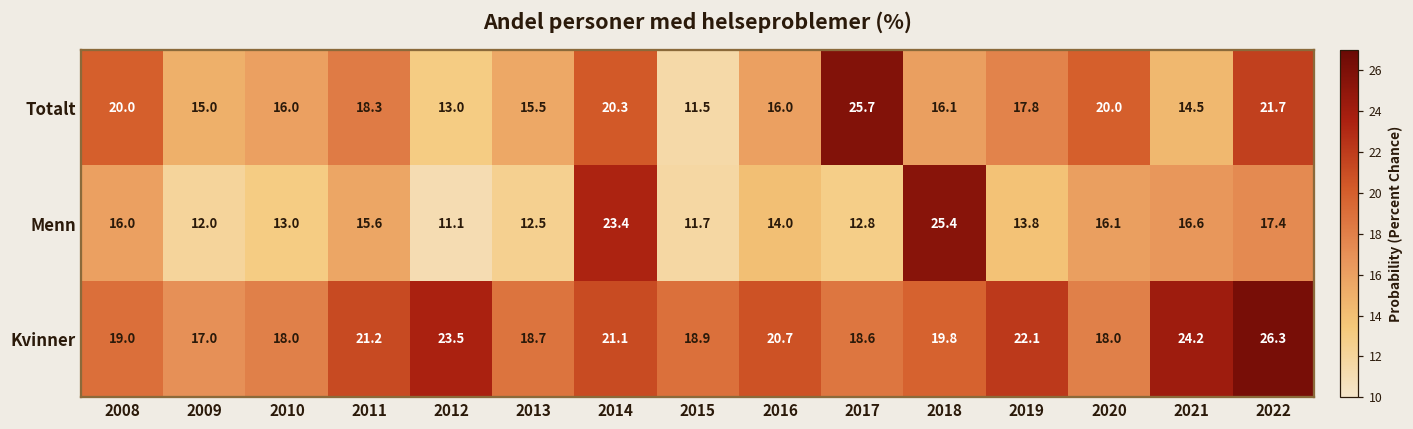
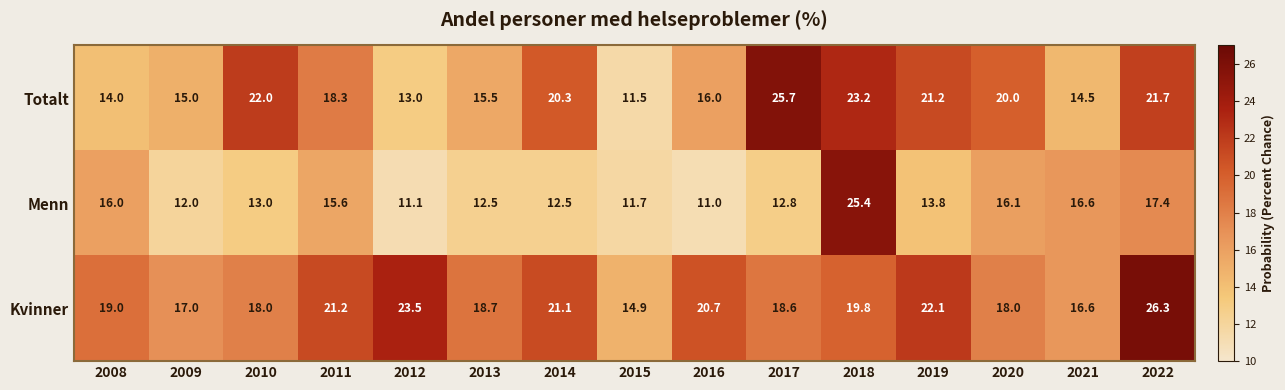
  {
    "Totalt": {
-     "2008": 20.0,
+     "2008": 14.0,
      "2009": 15.0,
-     "2010": 16.0,
+     "2010": 22.0,
      "2011": 18.3,
      "2012": 13.0,
      "2013": 15.5,
      "2014": 20.3,
      "2015": 11.5,
      "2016": 16.0,
      "2017": 25.7,
-     "2018": 16.1,
-     "2019": 17.8,
+     "2018": 23.2,
+     "2019": 21.2,
      "2020": 20.0,
      "2021": 14.5,
      "2022": 21.7
    },
    "Menn": {
      "2008": 16.0,
      "2009": 12.0,
      "2010": 13.0,
      "2011": 15.6,
      "2012": 11.1,
      "2013": 12.5,
-     "2014": 23.4,
+     "2014": 12.5,
      "2015": 11.7,
-     "2016": 14.0,
+     "2016": 11.0,
      "2017": 12.8,
      "2018": 25.4,
      "2019": 13.8,
      "2020": 16.1,
      "2021": 16.6,
      "2022": 17.4
    },
    "Kvinner": {
      "2008": 19.0,
      "2009": 17.0,
      "2010": 18.0,
      "2011": 21.2,
      "2012": 23.5,
      "2013": 18.7,
      "2014": 21.1,
-     "2015": 18.9,
+     "2015": 14.9,
      "2016": 20.7,
      "2017": 18.6,
      "2018": 19.8,
      "2019": 22.1,
      "2020": 18.0,
-     "2021": 24.2,
+     "2021": 16.6,
      "2022": 26.3
    }
  }
